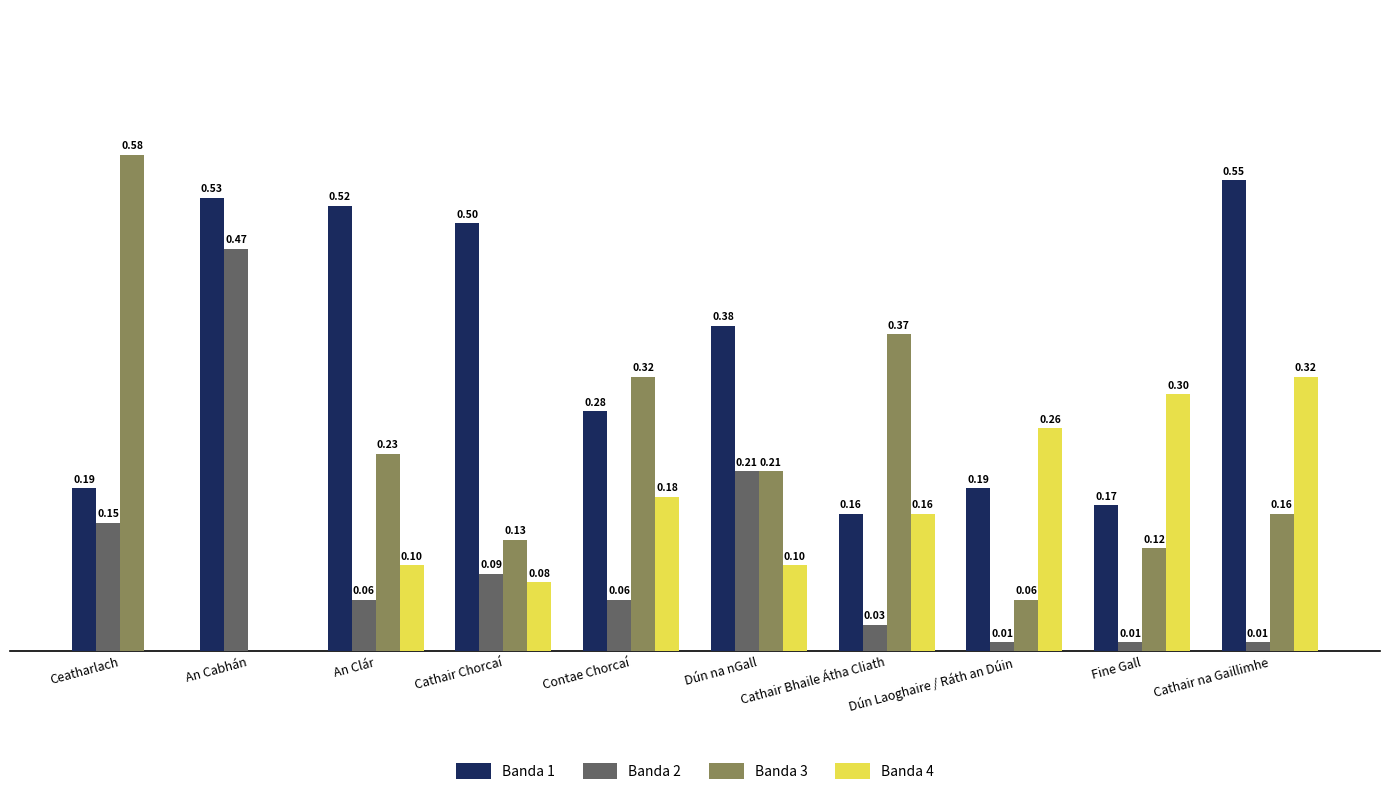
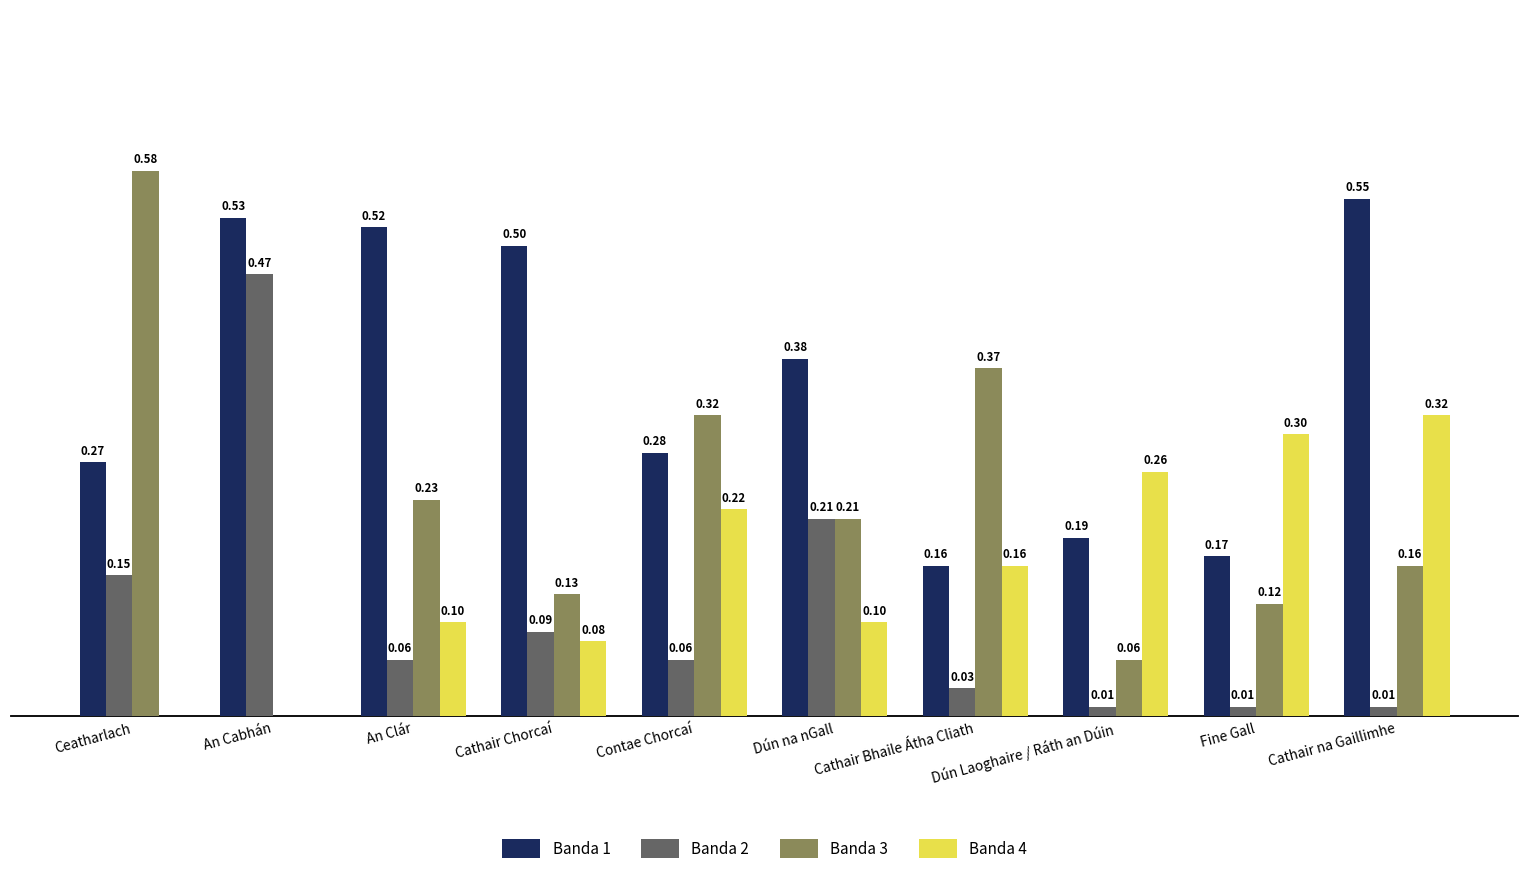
  {
    "Banda 1": {
-     "Ceatharlach": 0.19,
+     "Ceatharlach": 0.27,
      "An Cabhán": 0.53,
      "An Clár": 0.52,
      "Cathair Chorcaí": 0.50,
      "Contae Chorcaí": 0.28,
      "Dún na nGall": 0.38,
      "Cathair Bhaile Átha Cliath": 0.16,
      "Dún Laoghaire / Ráth an Dúin": 0.19,
      "Fine Gall": 0.17,
      "Cathair na Gaillimhe": 0.55
    },
    "Banda 4": {
      "An Clár": 0.10,
      "Cathair Chorcaí": 0.08,
-     "Contae Chorcaí": 0.18,
+     "Contae Chorcaí": 0.22,
      "Dún na nGall": 0.10,
      "Cathair Bhaile Átha Cliath": 0.16,
      "Dún Laoghaire / Ráth an Dúin": 0.26,
      "Fine Gall": 0.30,
      "Cathair na Gaillimhe": 0.32
    }
  }
